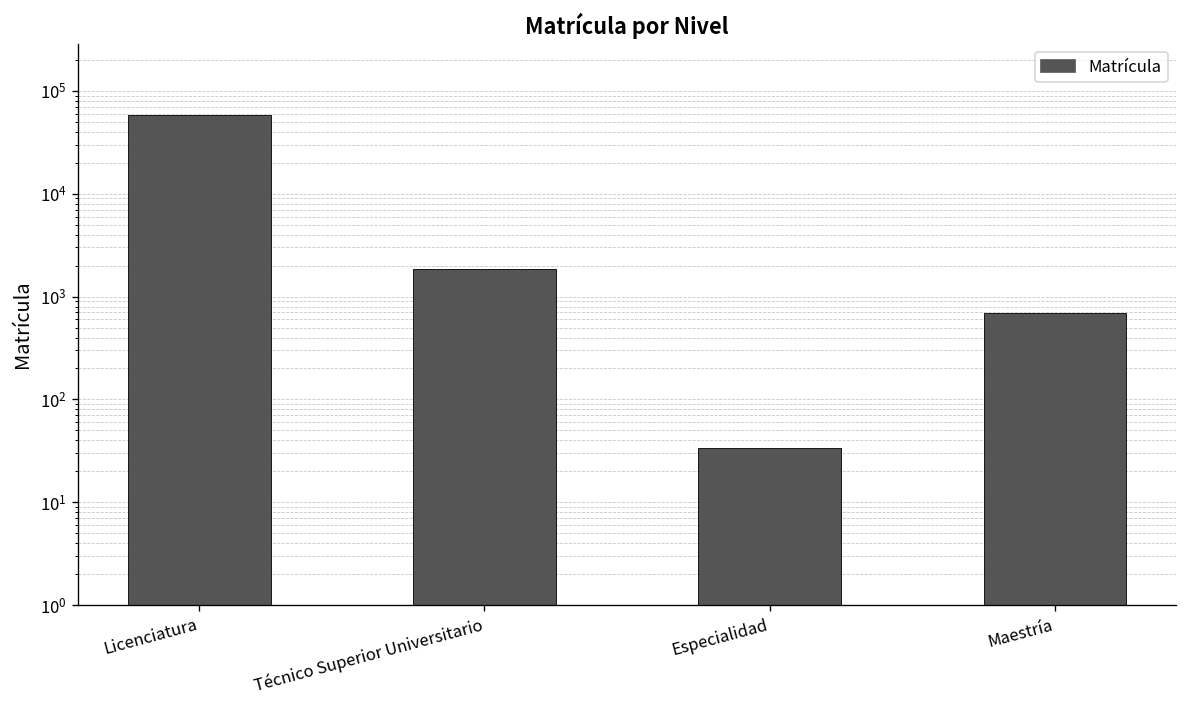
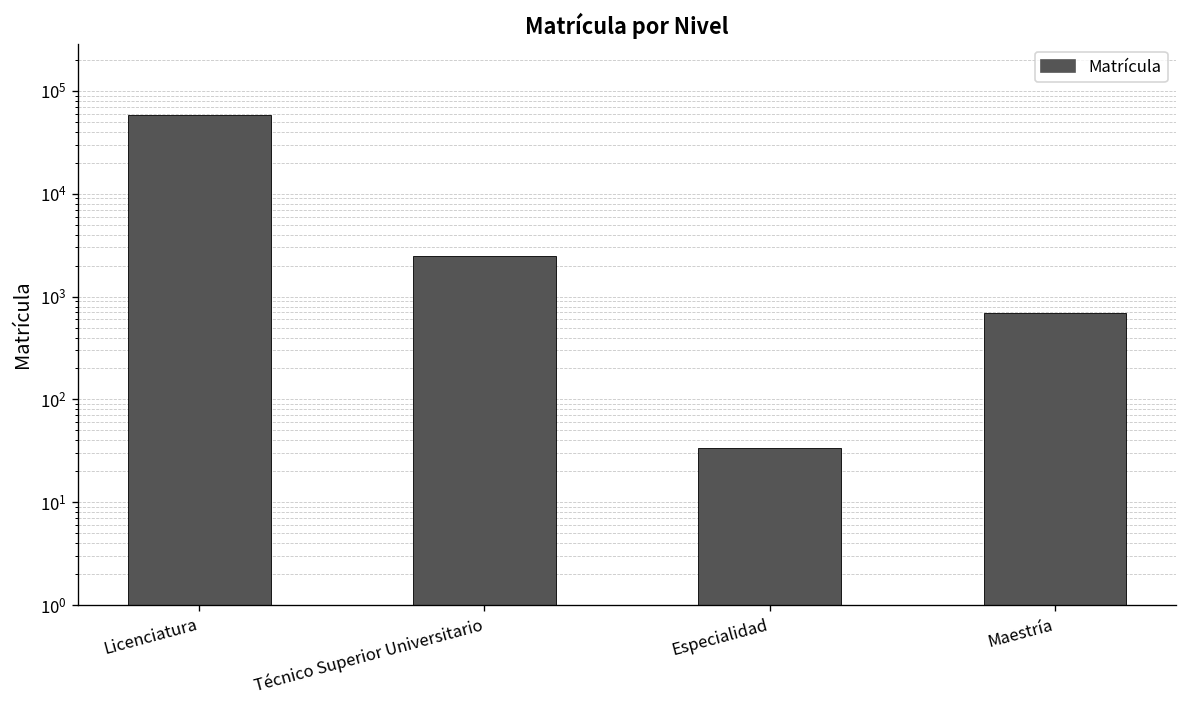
  {
    "Licenciatura": 60000,
-   "Técnico Superior Universitario": 1800,
+   "Técnico Superior Universitario": 2500,
    "Especialidad": 34,
    "Maestría": 700
  }
